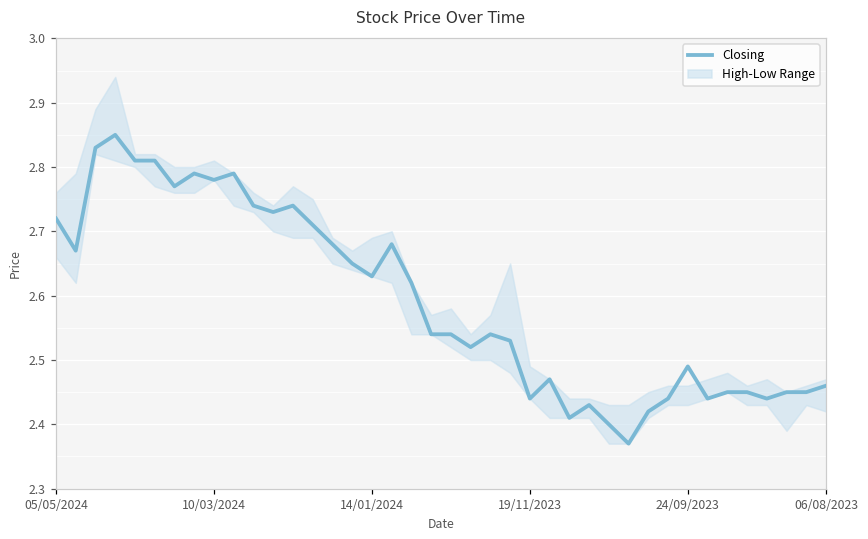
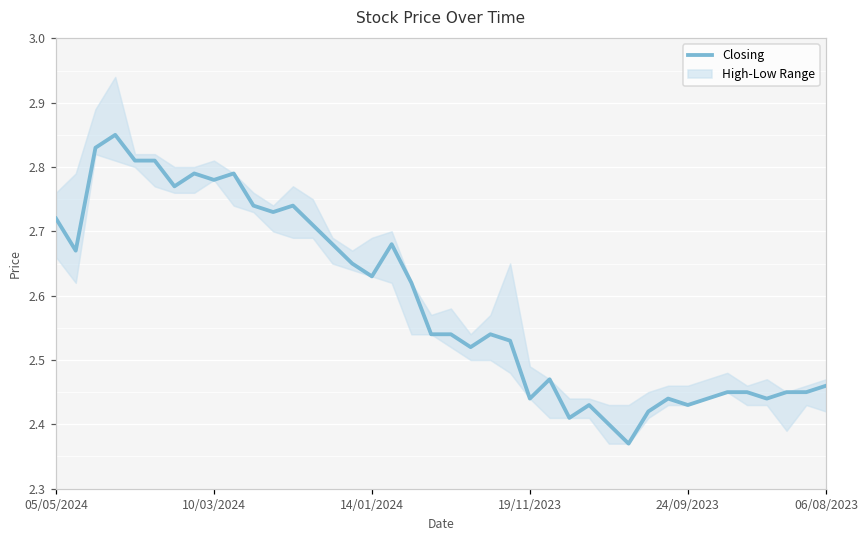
  {
    "Closing": {
      "05/05/2024": 2.72,
      "10/03/2024": 2.78,
      "14/01/2024": 2.63,
      "19/11/2023": 2.44,
-     "24/09/2023": 2.49,
+     "24/09/2023": 2.43,
      "06/08/2023": 2.46
    }
  }
